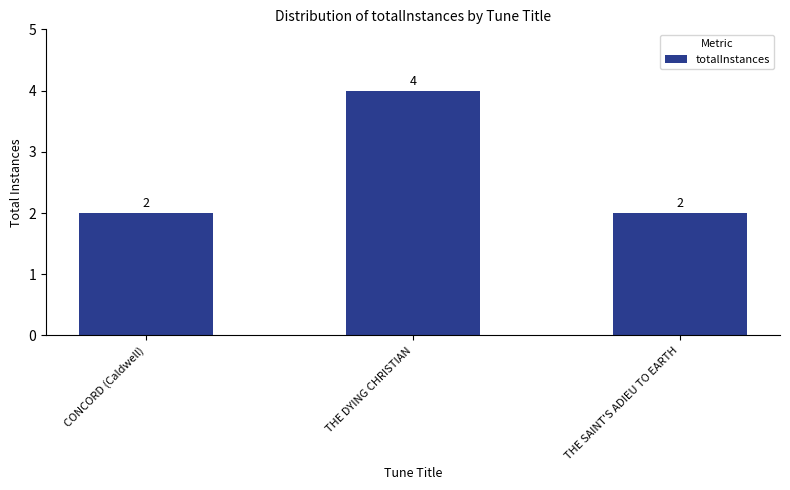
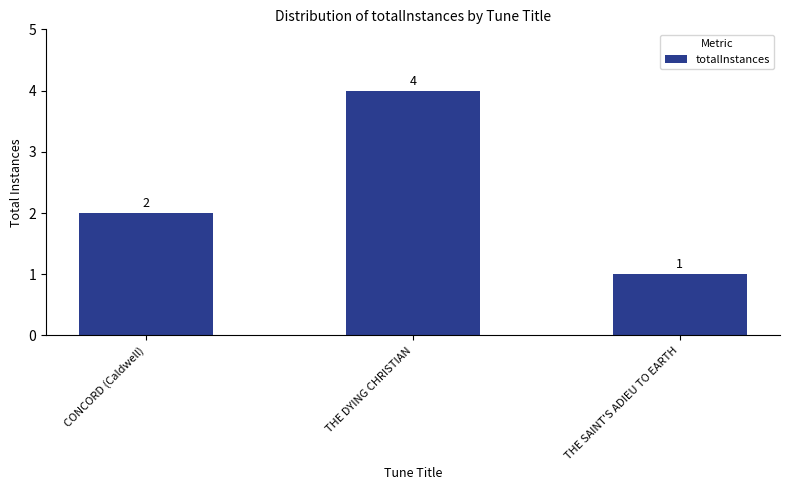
  {
    "CONCORD (Caldwell)": 2,
    "THE DYING CHRISTIAN": 4,
-   "THE SAINT'S ADIEU TO EARTH": 2
+   "THE SAINT'S ADIEU TO EARTH": 1
  }
